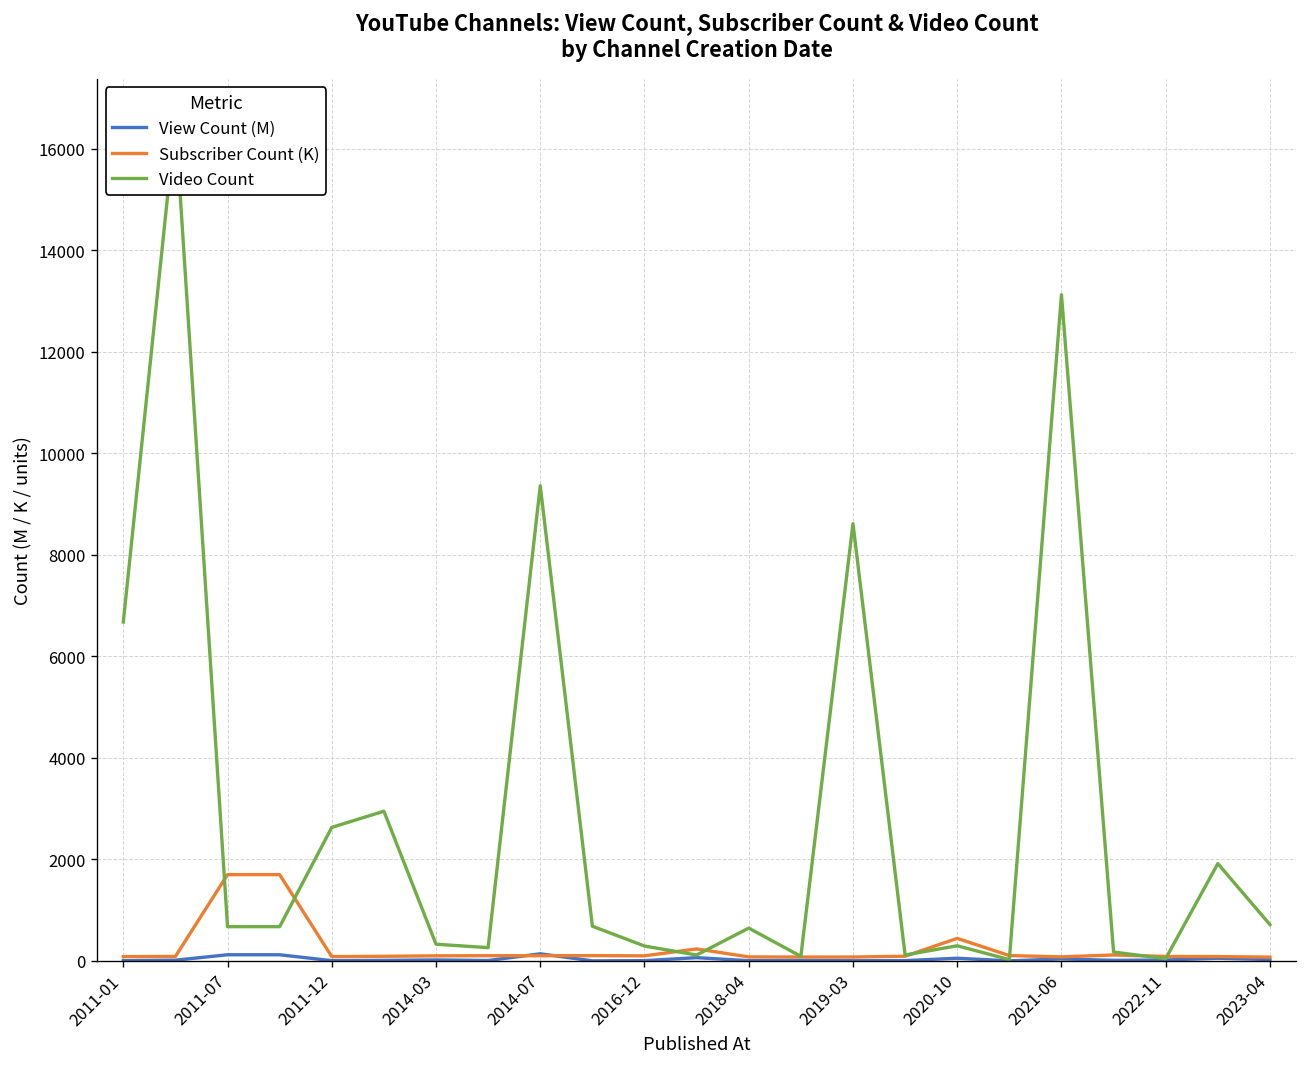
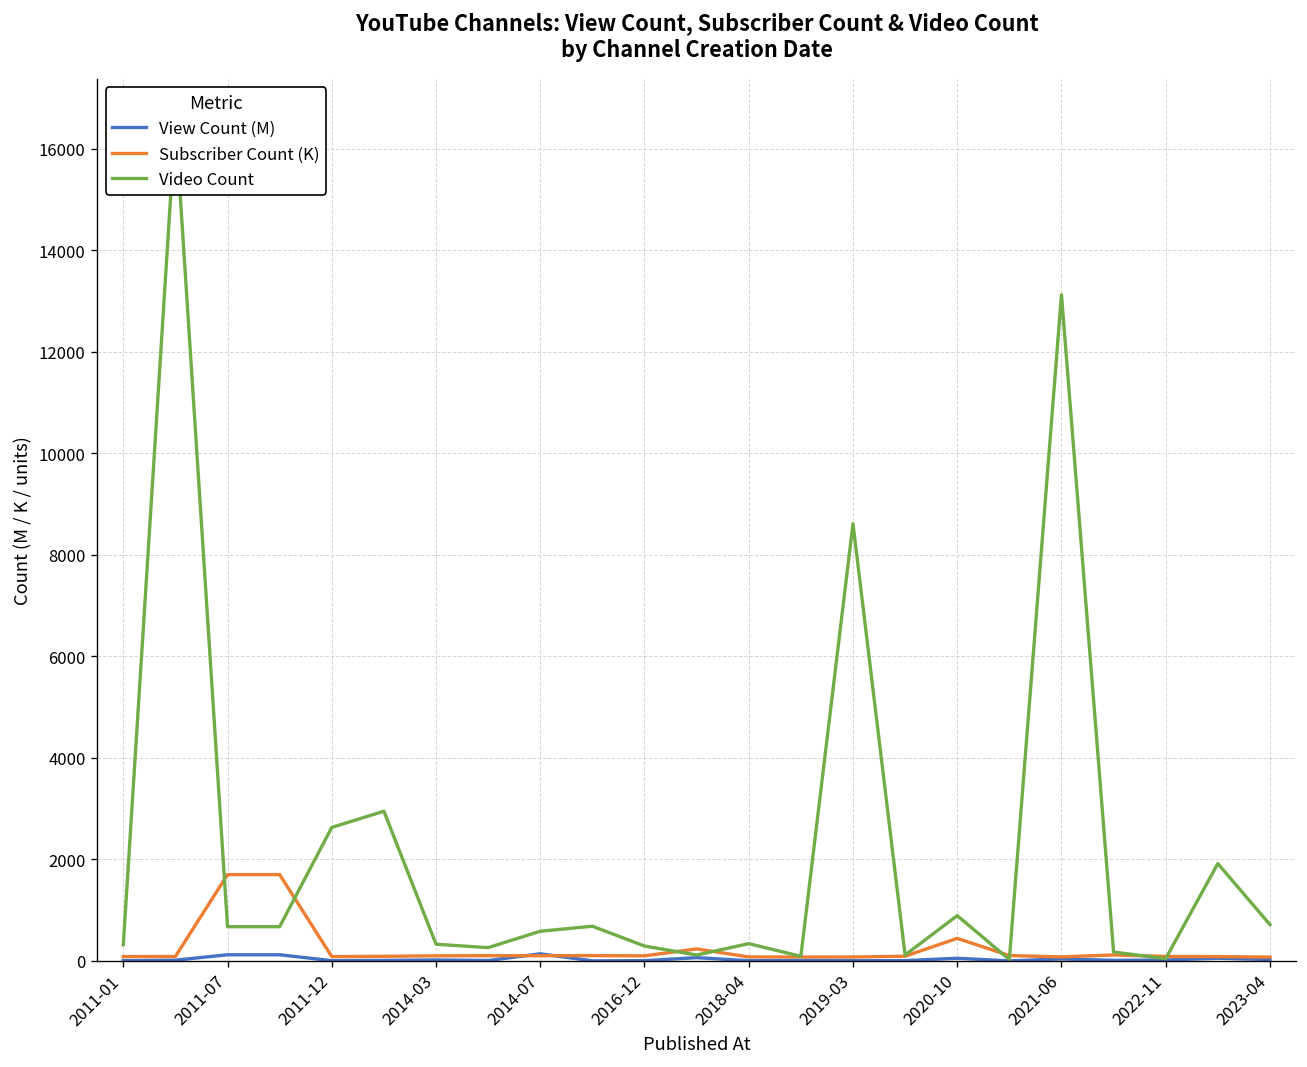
  {
    "View Count (M)": {
      "2011-01": 0,
      "2011-07": 100,
      "2011-12": 0,
      "2014-03": 0,
      "2016-12": 0,
      "2018-04": 0,
      "2019-03": 0,
      "2020-10": 100
    },
    "Subscriber Count (K)": {
      "2011-01": 100,
      "2011-07": 1700,
      "2011-12": 100,
      "2014-03": 100,
      "2016-12": 100,
      "2018-04": 100,
      "2019-03": 100,
      "2020-10": 400
    },
    "Video Count": {
-     "2011-01": 6700,
+     "2011-01": 300,
      "2011-07": 700,
      "2011-12": 2600,
      "2014-03": 300,
-     "2014-07": 9400,
+     "2014-07": 600,
      "2016-12": 300,
-     "2018-04": 600,
+     "2018-04": 300,
      "2019-03": 8600,
-     "2020-10": 300,
+     "2020-10": 900,
      "2021-06": 13100,
      "2023-04": 700
    }
  }
